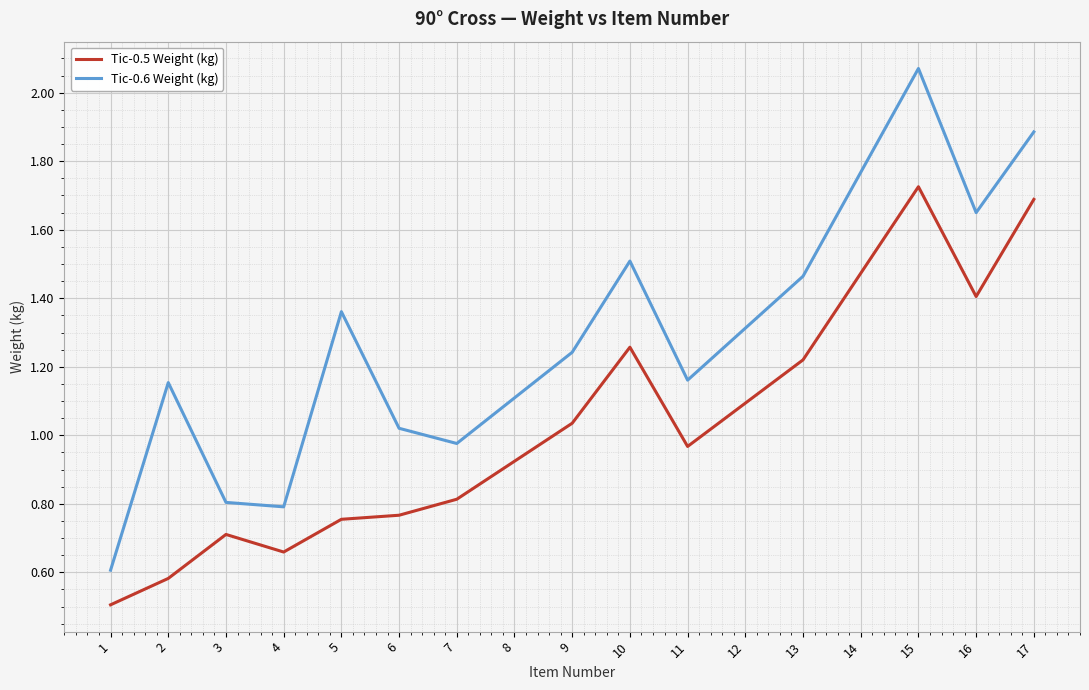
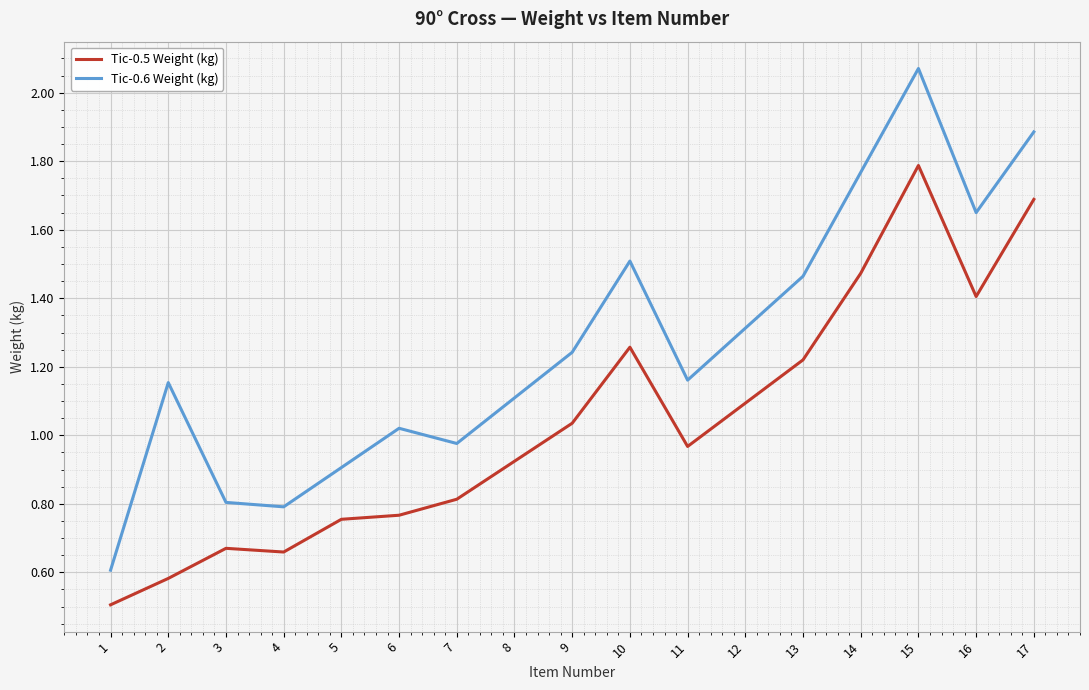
  {
    "Tic-0.5 Weight (kg)": {
      "1": 0.51,
      "2": 0.58,
-     "3": 0.71,
+     "3": 0.67,
      "4": 0.66,
      "5": 0.75,
      "6": 0.77,
      "7": 0.81,
      "8": 0.92,
      "9": 1.04,
      "10": 1.26,
      "11": 0.97,
      "12": 1.09,
      "13": 1.22,
      "14": 1.47,
-     "15": 1.73,
+     "15": 1.79,
      "16": 1.40,
      "17": 1.69
    },
    "Tic-0.6 Weight (kg)": {
      "1": 0.61,
      "2": 1.15,
      "3": 0.80,
      "4": 0.79,
-     "5": 1.36,
+     "5": 0.91,
      "6": 1.02,
      "7": 0.98,
      "8": 1.11,
      "9": 1.24,
      "10": 1.51,
      "11": 1.16,
      "12": 1.31,
      "13": 1.46,
      "14": 1.77,
      "15": 2.07,
      "16": 1.65,
      "17": 1.89
    }
  }
